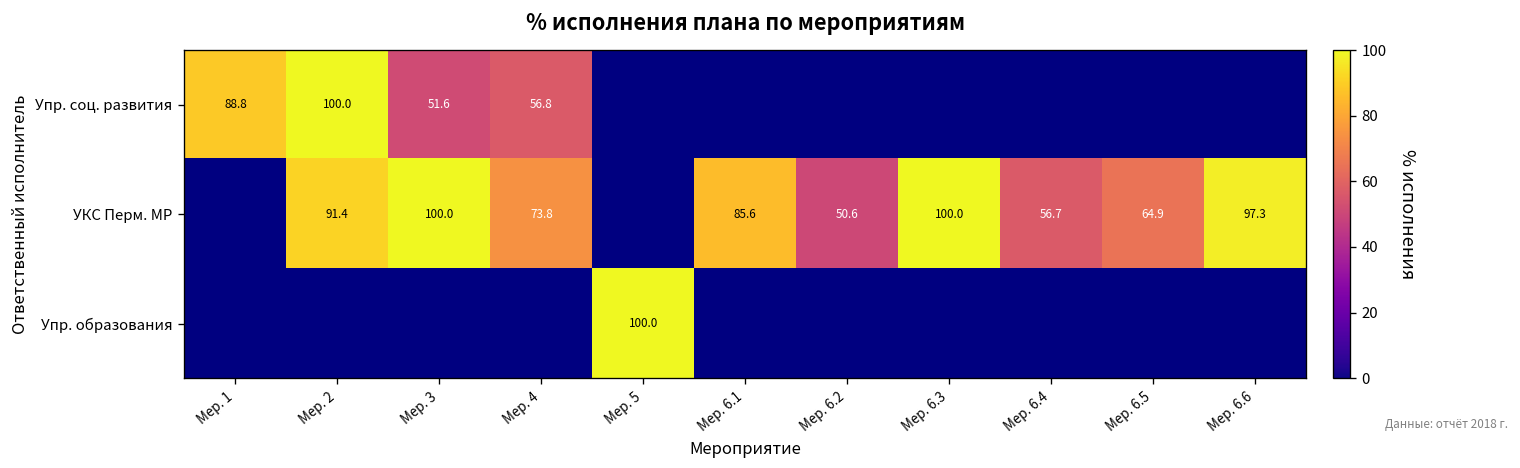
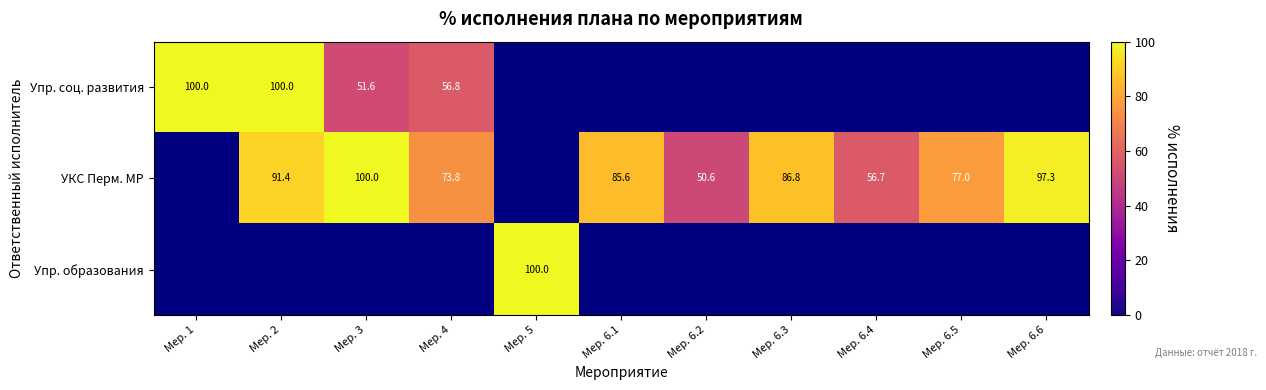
  {
    "Упр. соц. развития": {
-     "Мер. 1": 88.8,
+     "Мер. 1": 100.0,
      "Мер. 2": 100.0,
      "Мер. 3": 51.6,
      "Мер. 4": 56.8
    },
    "УКС Перм. МР": {
      "Мер. 2": 91.4,
      "Мер. 3": 100.0,
      "Мер. 4": 73.8,
      "Мер. 6.1": 85.6,
      "Мер. 6.2": 50.6,
-     "Мер. 6.3": 100.0,
+     "Мер. 6.3": 86.8,
      "Мер. 6.4": 56.7,
-     "Мер. 6.5": 64.9,
+     "Мер. 6.5": 77.0,
      "Мер. 6.6": 97.3
    },
    "Упр. образования": {
      "Мер. 5": 100.0
    }
  }
